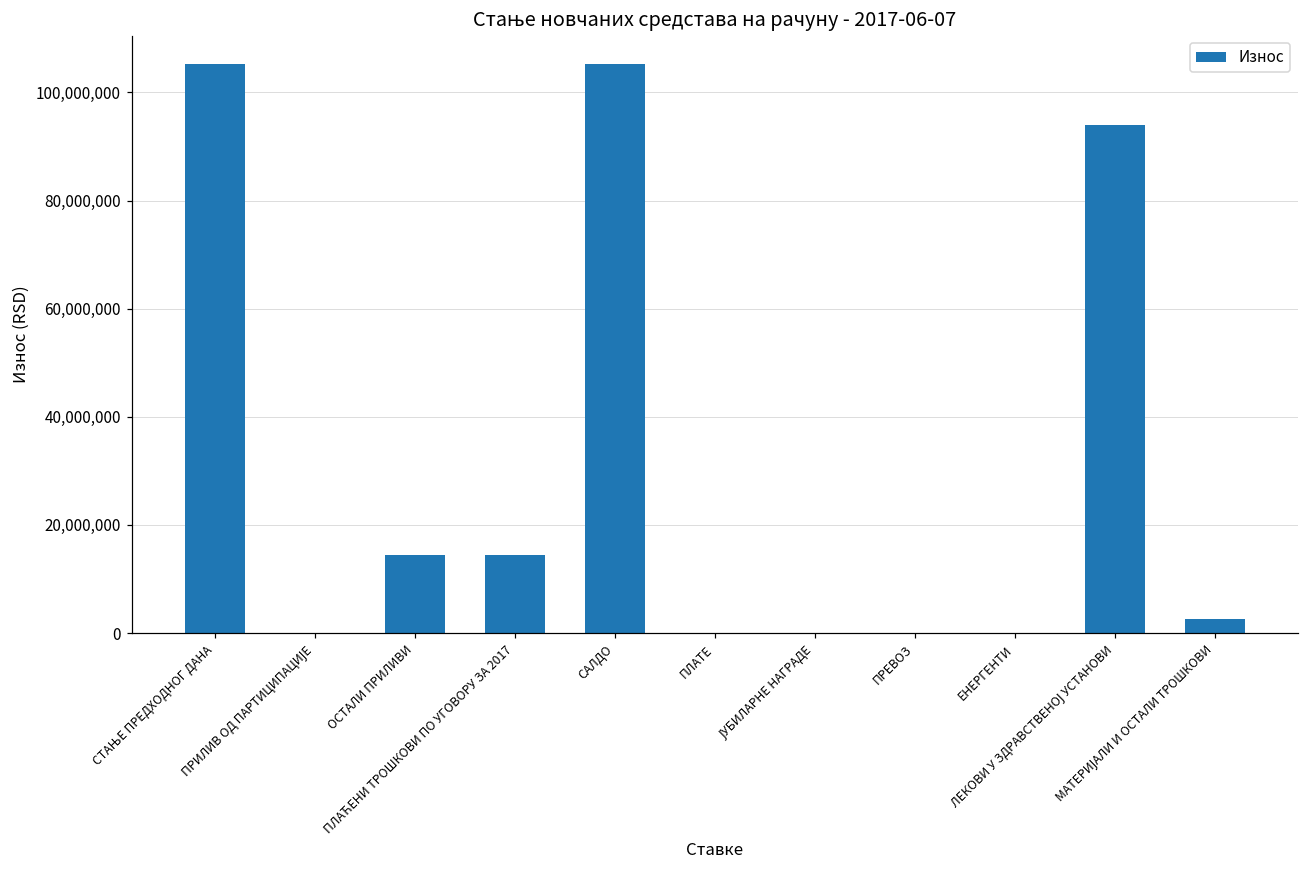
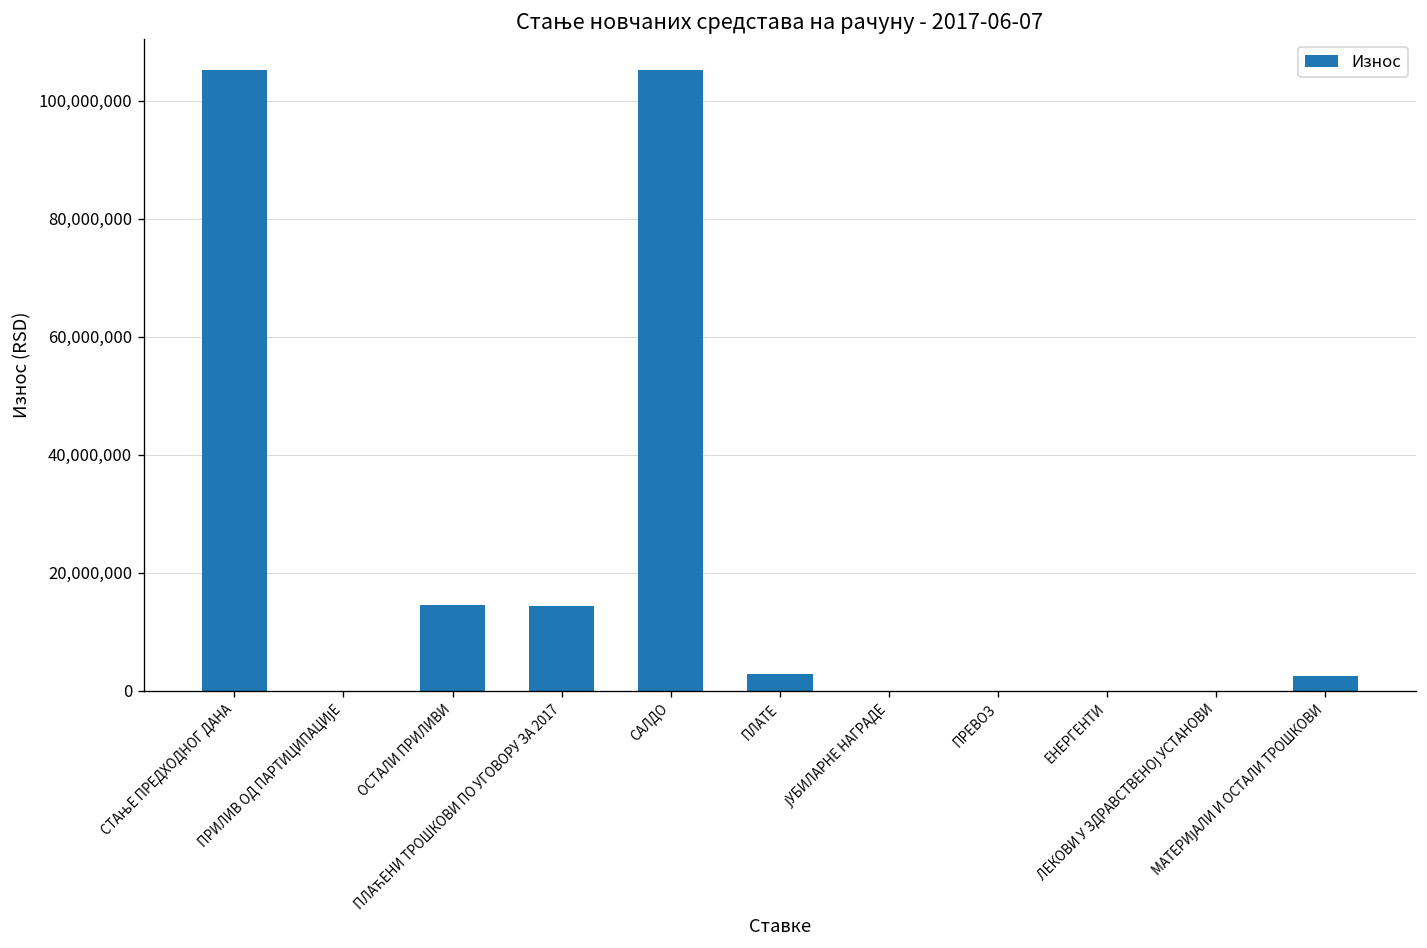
  {
    "СТАЊЕ ПРЕДХОДНОГ ДАНА": "105,000,000",
    "ОСТАЛИ ПРИЛИВИ": "15,000,000",
    "ПЛАЋЕНИ ТРОШКОВИ ПО УГОВОРУ ЗА 2017": "14,000,000",
    "САЛДО": "105,000,000",
-   "ПЛАТЕ": "0",
+   "ПЛАТЕ": "3,000,000",
    "ЈУБИЛАРНЕ НАГРАДЕ": "0",
    "ПРЕВОЗ": "0",
    "ЕНЕРГЕНТИ": "0",
-   "ЛЕКОВИ У ЗДРАВСТВЕНОЈ УСТАНОВИ": "94,000,000",
+   "ЛЕКОВИ У ЗДРАВСТВЕНОЈ УСТАНОВИ": "0",
    "МАТЕРИЈАЛИ И ОСТАЛИ ТРОШКОВИ": "3,000,000"
  }
